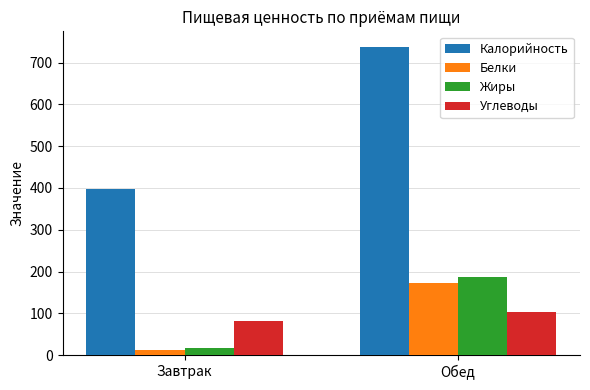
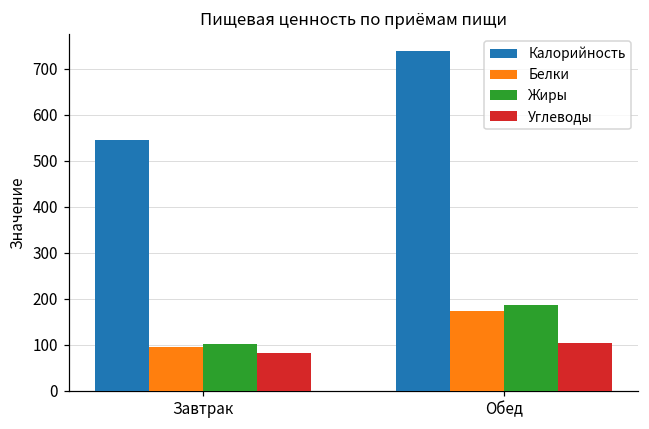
  {
    "Калорийность": {
-     "Завтрак": 400,
+     "Завтрак": 550,
      "Обед": 740
    },
    "Белки": {
-     "Завтрак": 10,
+     "Завтрак": 90,
      "Обед": 170
    },
    "Жиры": {
-     "Завтрак": 20,
+     "Завтрак": 100,
      "Обед": 190
    },
    "Углеводы": {
      "Завтрак": 80,
      "Обед": 100
    }
  }
